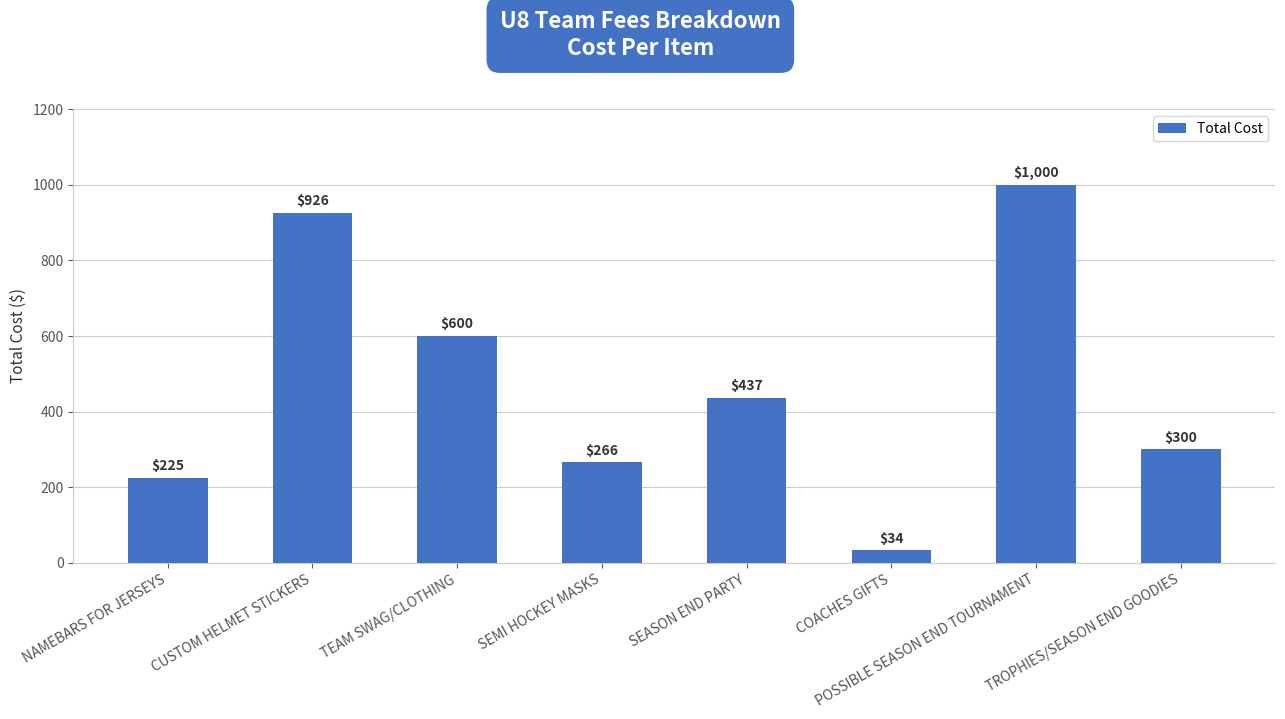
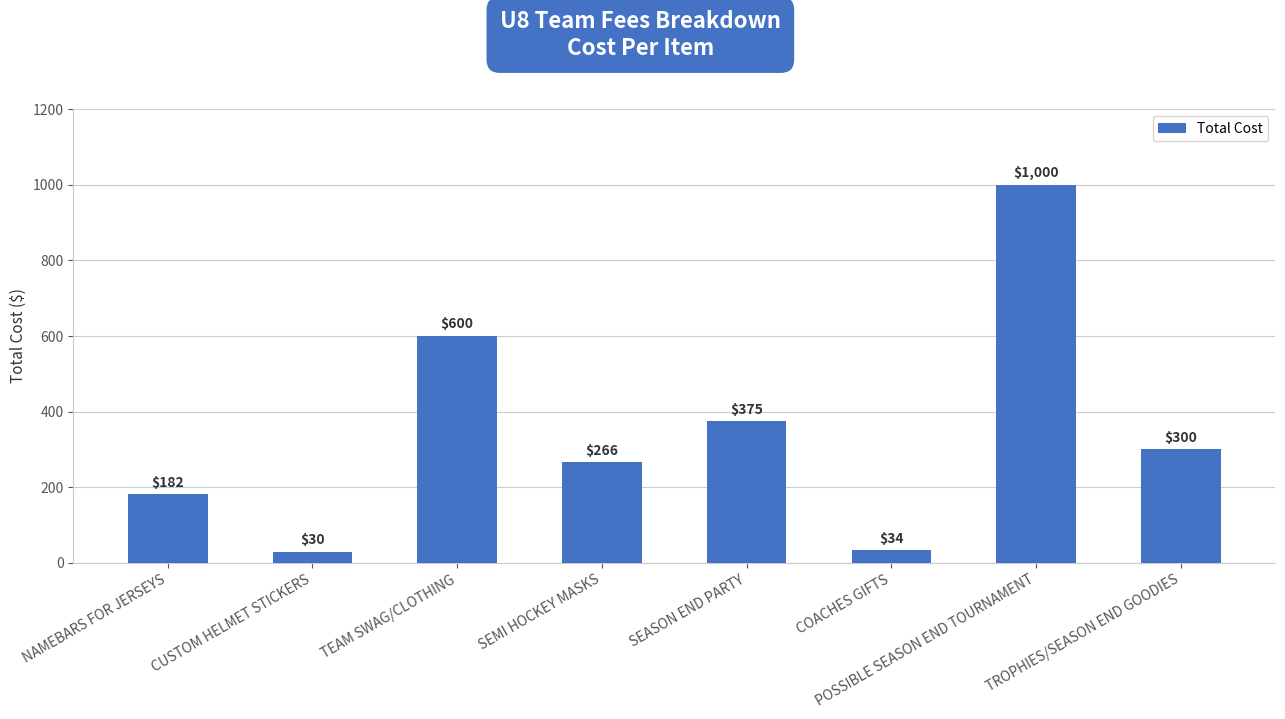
  {
-   "NAMEBARS FOR JERSEYS": "$225",
-   "CUSTOM HELMET STICKERS": "$926",
+   "NAMEBARS FOR JERSEYS": "$182",
+   "CUSTOM HELMET STICKERS": "$30",
    "TEAM SWAG/CLOTHING": "$600",
    "SEMI HOCKEY MASKS": "$266",
-   "SEASON END PARTY": "$437",
+   "SEASON END PARTY": "$375",
    "COACHES GIFTS": "$34",
    "POSSIBLE SEASON END TOURNAMENT": "$1,000",
    "TROPHIES/SEASON END GOODIES": "$300"
  }
